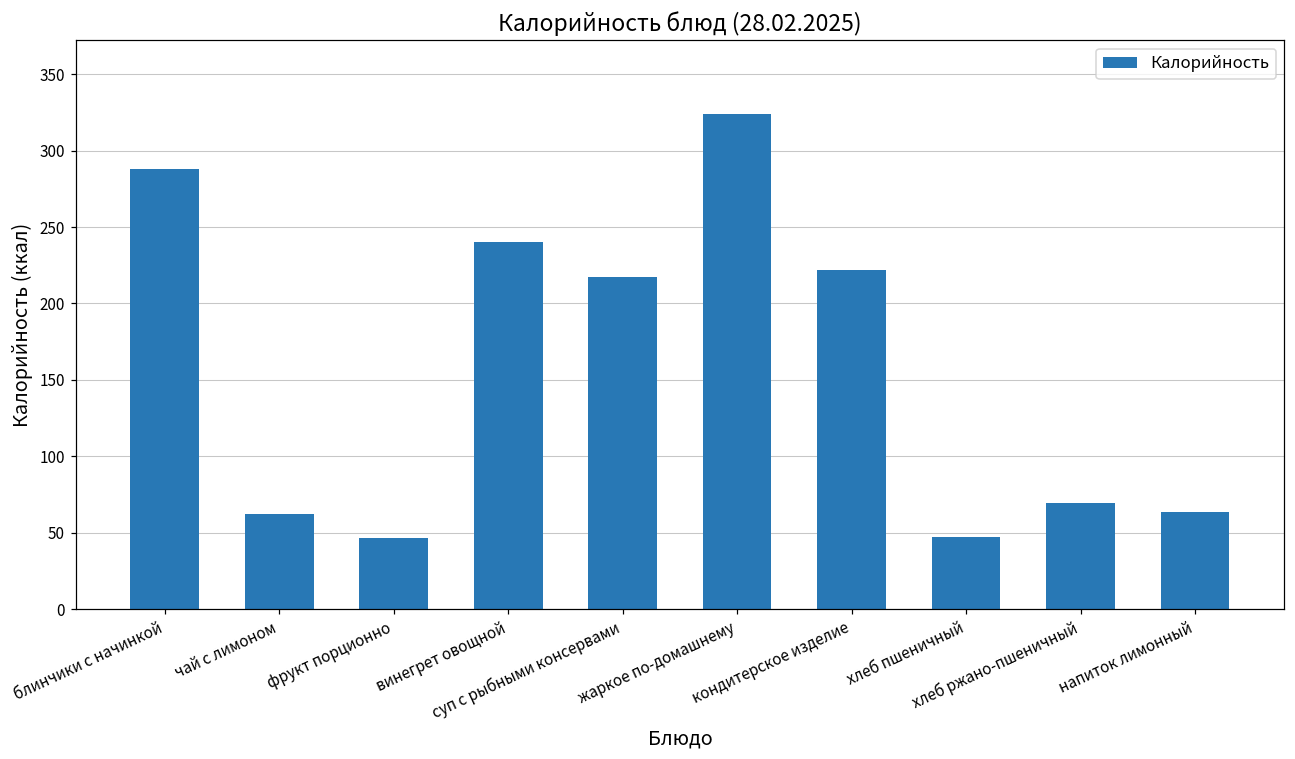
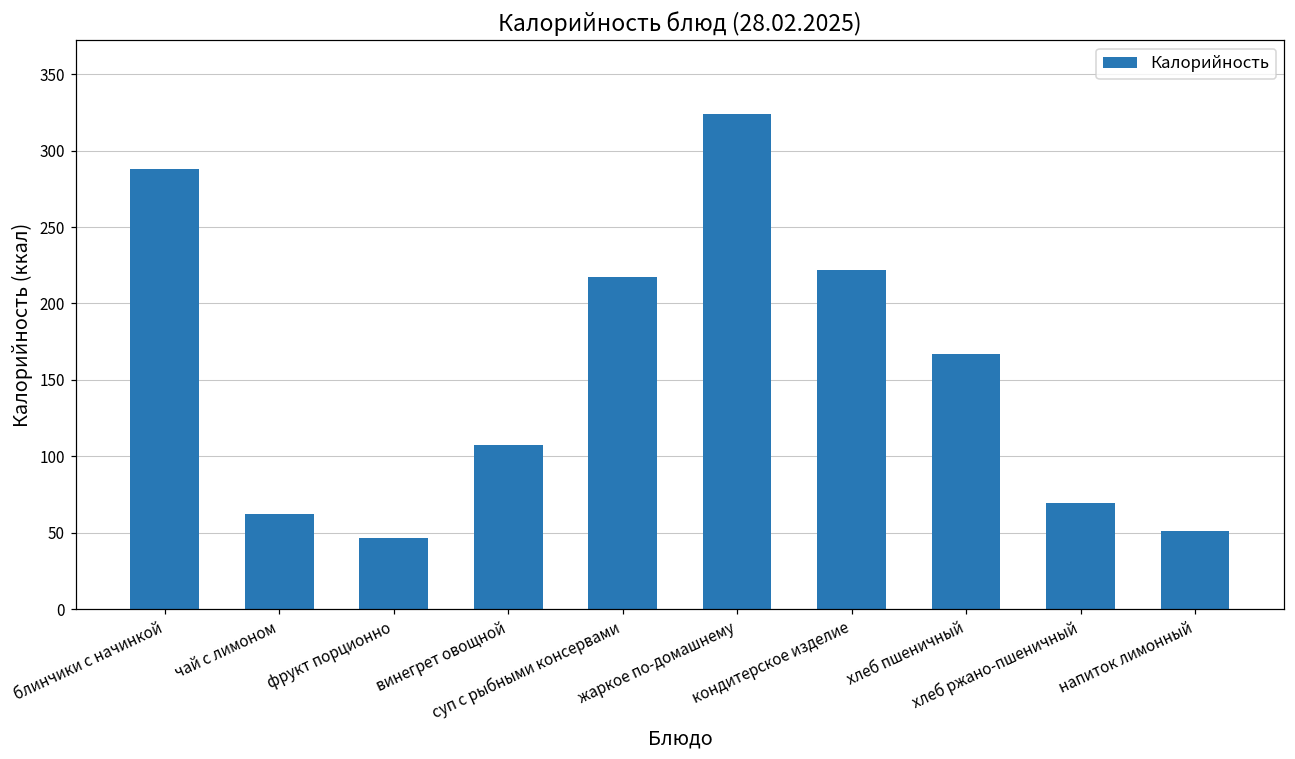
  {
    "блинчики с начинкой": 288,
    "чай с лимоном": 62,
    "фрукт порционно": 46,
-   "винегрет овощной": 240,
+   "винегрет овощной": 107,
    "суп с рыбными консервами": 218,
    "жаркое по-домашнему": 324,
    "кондитерское изделие": 222,
-   "хлеб пшеничный": 47,
+   "хлеб пшеничный": 167,
    "хлеб ржано-пшеничный": 70,
-   "напиток лимонный": 63
+   "напиток лимонный": 51
  }
